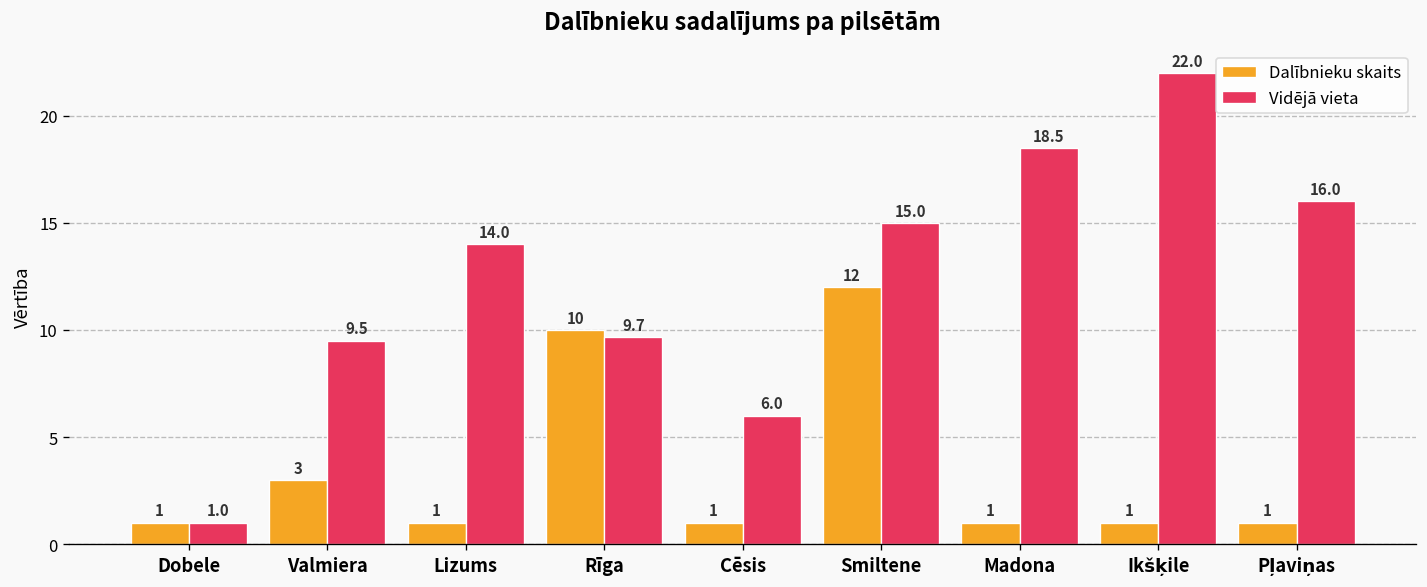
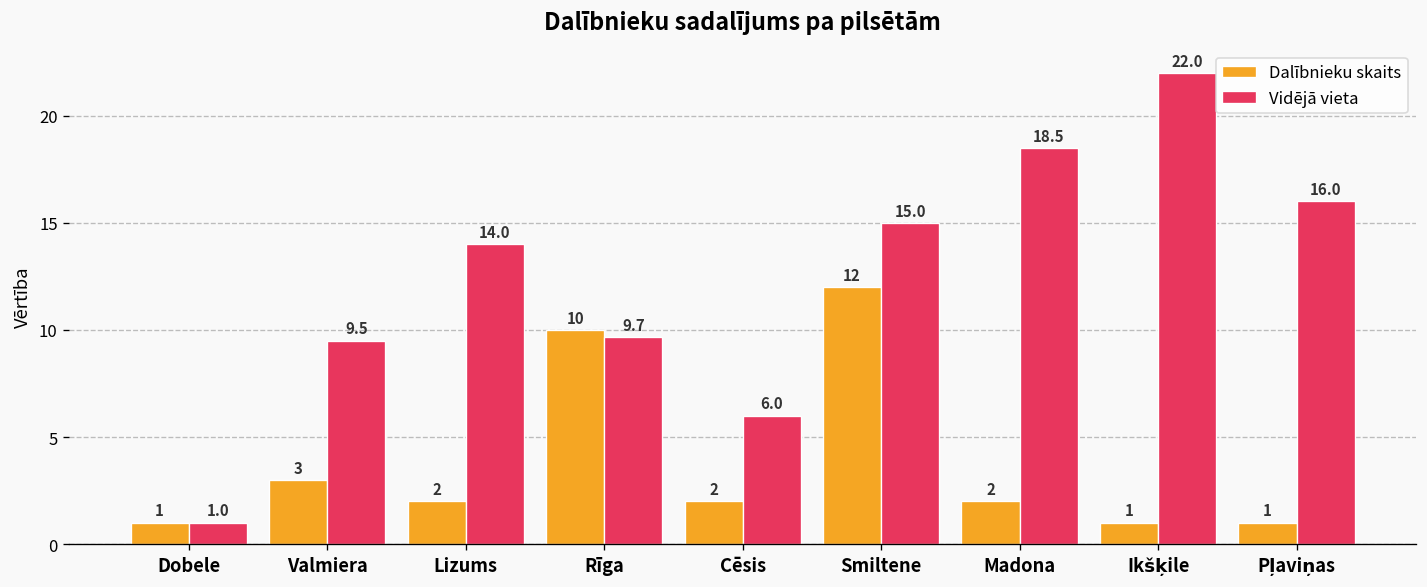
  {
    "Dalībnieku skaits": {
      "Dobele": 1,
      "Valmiera": 3,
-     "Lizums": 1,
+     "Lizums": 2,
      "Rīga": 10,
-     "Cēsis": 1,
+     "Cēsis": 2,
      "Smiltene": 12,
-     "Madona": 1,
+     "Madona": 2,
      "Ikšķile": 1,
      "Pļaviņas": 1
    },
    "Vidējā vieta": {
      "Dobele": 1.0,
      "Valmiera": 9.5,
      "Lizums": 14.0,
      "Rīga": 9.7,
      "Cēsis": 6.0,
      "Smiltene": 15.0,
      "Madona": 18.5,
      "Ikšķile": 22.0,
      "Pļaviņas": 16.0
    }
  }
